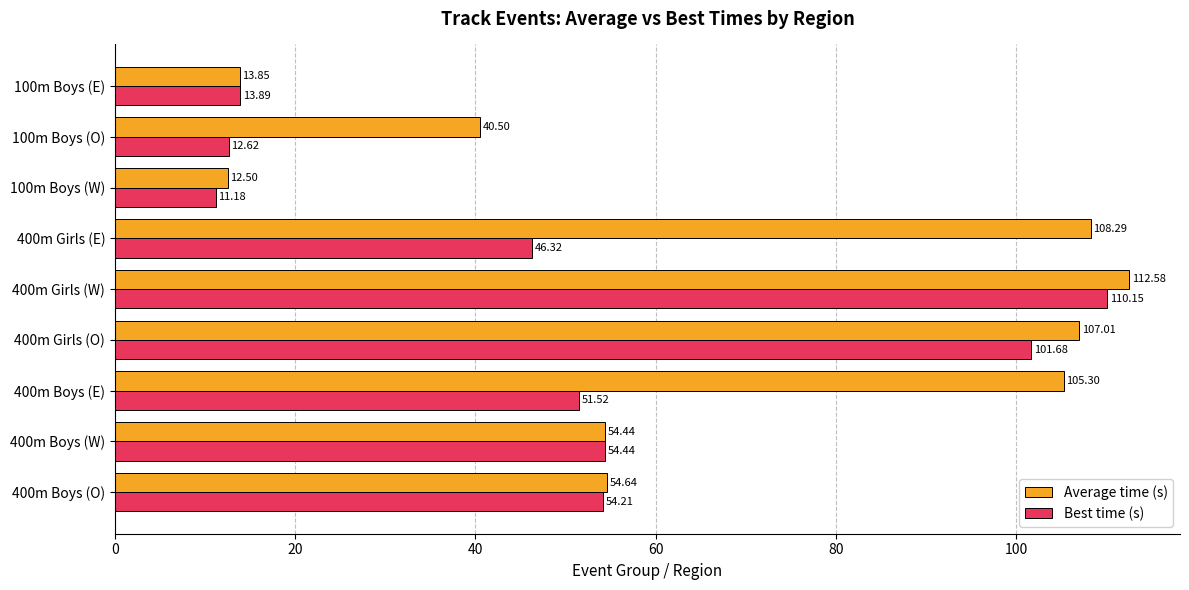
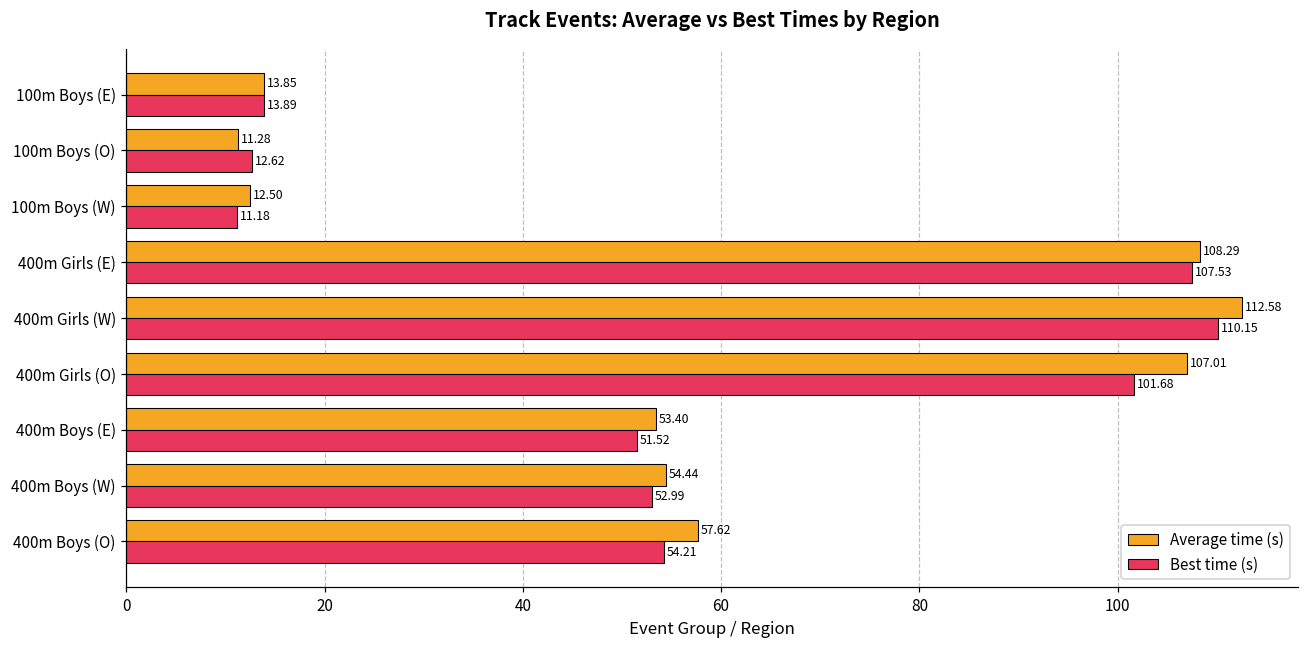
  {
    "Average time (s)": {
      "100m Boys (E)": 13.85,
-     "100m Boys (O)": 40.50,
+     "100m Boys (O)": 11.28,
      "100m Boys (W)": 12.50,
      "400m Girls (E)": 108.29,
      "400m Girls (W)": 112.58,
      "400m Girls (O)": 107.01,
-     "400m Boys (E)": 105.30,
+     "400m Boys (E)": 53.40,
      "400m Boys (W)": 54.44,
-     "400m Boys (O)": 54.64
+     "400m Boys (O)": 57.62
    },
    "Best time (s)": {
      "100m Boys (E)": 13.89,
      "100m Boys (O)": 12.62,
      "100m Boys (W)": 11.18,
-     "400m Girls (E)": 46.32,
+     "400m Girls (E)": 107.53,
      "400m Girls (W)": 110.15,
      "400m Girls (O)": 101.68,
      "400m Boys (E)": 51.52,
-     "400m Boys (W)": 54.44,
+     "400m Boys (W)": 52.99,
      "400m Boys (O)": 54.21
    }
  }
